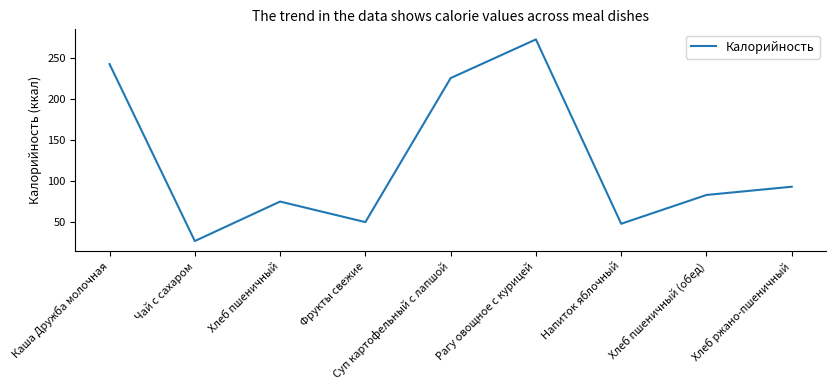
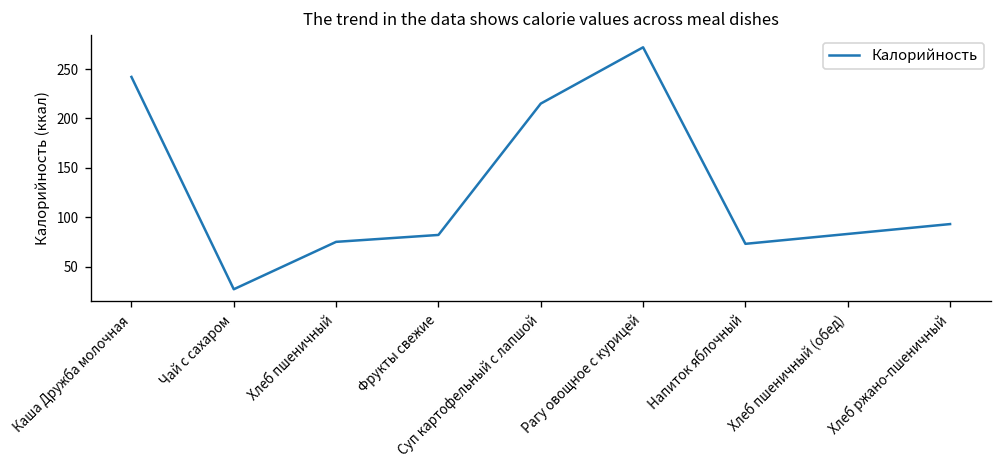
  {
    "Каша Дружба молочная": 240,
    "Чай с сахаром": 30,
    "Хлеб пшеничный": 80,
-   "Фрукты свежие": 50,
-   "Суп картофельный с лапшой": 230,
+   "Фрукты свежие": 80,
+   "Суп картофельный с лапшой": 220,
    "Рагу овощное с курицей": 270,
-   "Напиток яблочный": 50,
+   "Напиток яблочный": 70,
    "Хлеб пшеничный (обед)": 80,
    "Хлеб ржано-пшеничный": 90
  }
